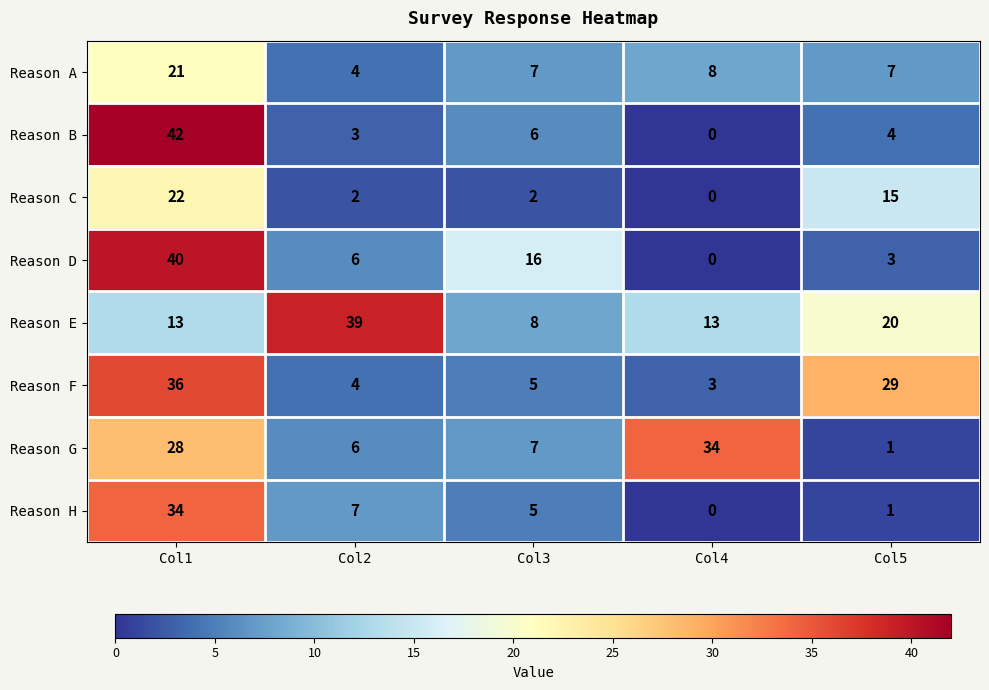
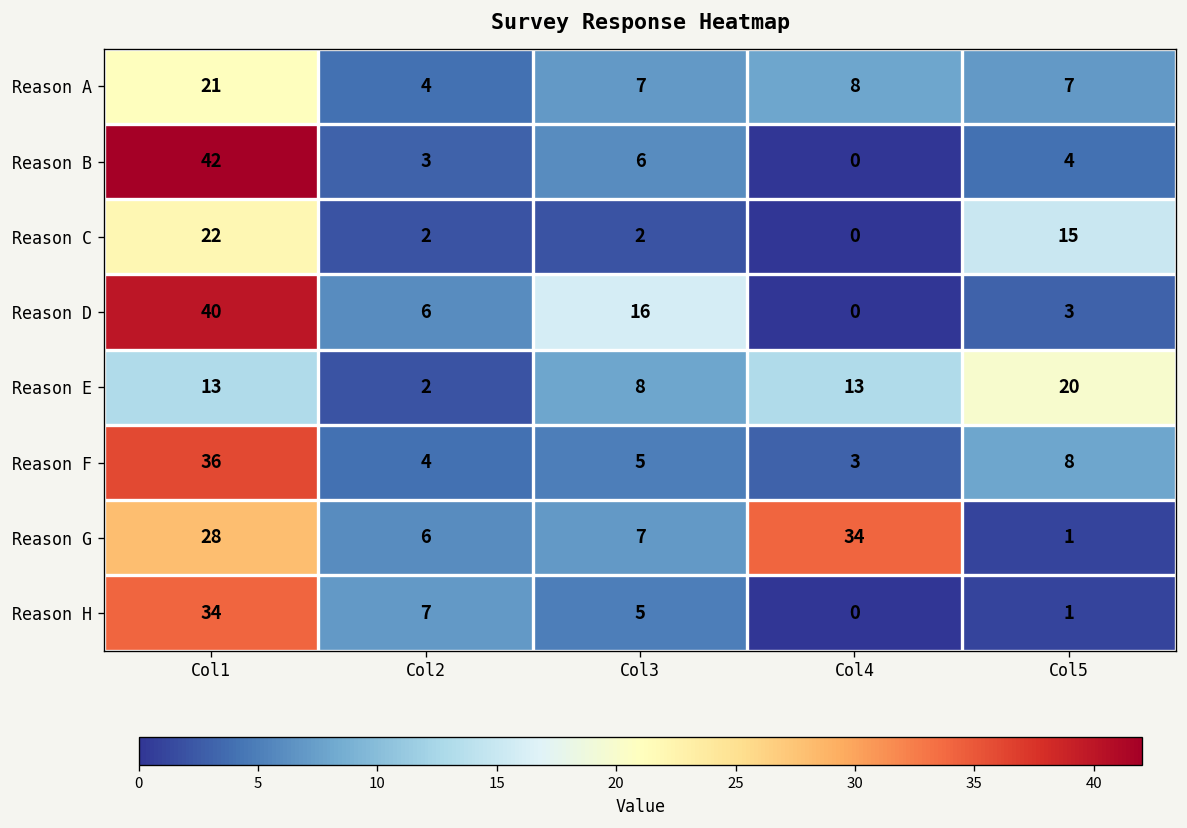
  {
    "Reason A": {
      "Col1": 21,
      "Col2": 4,
      "Col3": 7,
      "Col4": 8,
      "Col5": 7
    },
    "Reason B": {
      "Col1": 42,
      "Col2": 3,
      "Col3": 6,
      "Col4": 0,
      "Col5": 4
    },
    "Reason C": {
      "Col1": 22,
      "Col2": 2,
      "Col3": 2,
      "Col4": 0,
      "Col5": 15
    },
    "Reason D": {
      "Col1": 40,
      "Col2": 6,
      "Col3": 16,
      "Col4": 0,
      "Col5": 3
    },
    "Reason E": {
      "Col1": 13,
-     "Col2": 39,
+     "Col2": 2,
      "Col3": 8,
      "Col4": 13,
      "Col5": 20
    },
    "Reason F": {
      "Col1": 36,
      "Col2": 4,
      "Col3": 5,
      "Col4": 3,
-     "Col5": 29
+     "Col5": 8
    },
    "Reason G": {
      "Col1": 28,
      "Col2": 6,
      "Col3": 7,
      "Col4": 34,
      "Col5": 1
    },
    "Reason H": {
      "Col1": 34,
      "Col2": 7,
      "Col3": 5,
      "Col4": 0,
      "Col5": 1
    }
  }
